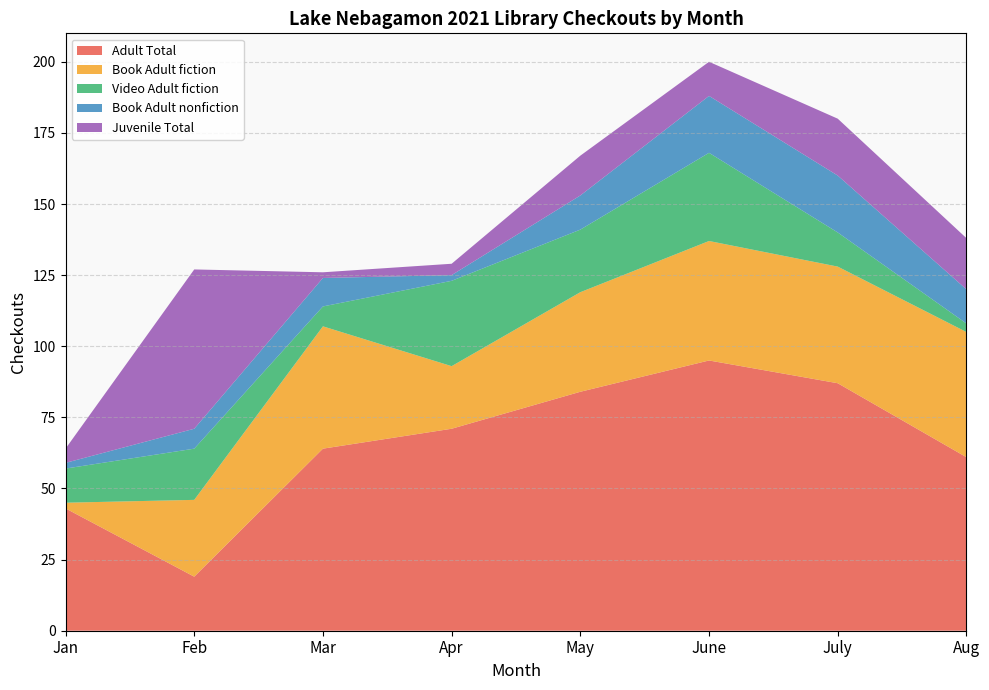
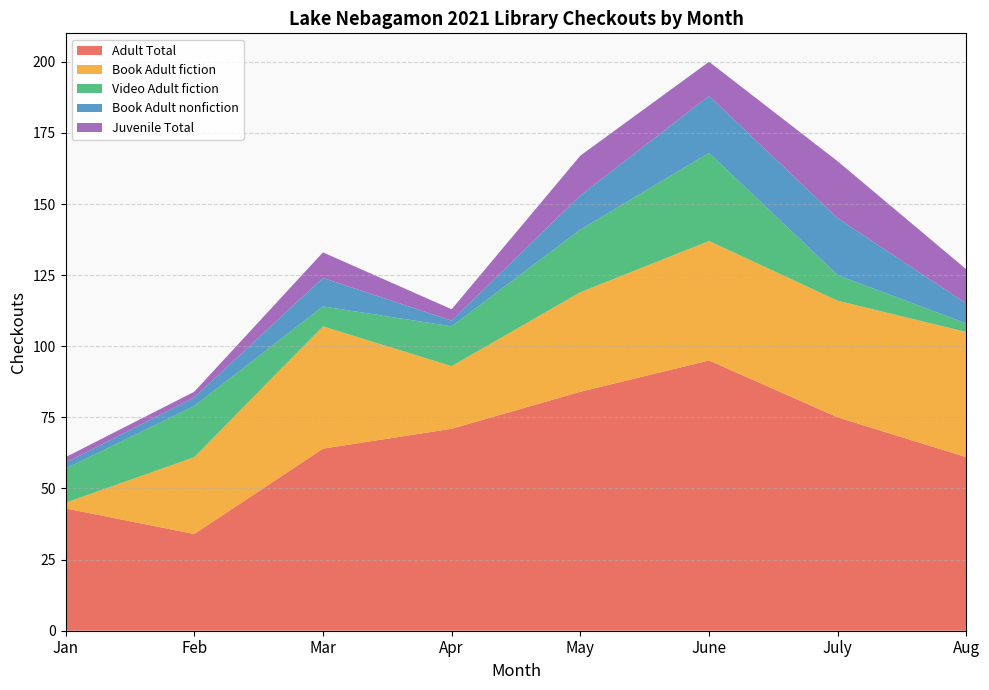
  {
    "Adult Total": {
      "Jan": 43,
-     "Feb": 19,
+     "Feb": 34,
      "Mar": 64,
      "Apr": 71,
      "May": 84,
      "June": 95,
-     "July": 87,
+     "July": 75,
      "Aug": 61
    },
    "Book Adult fiction": {
      "Jan": 2,
      "Feb": 27,
      "Mar": 43,
      "Apr": 22,
      "May": 35,
      "June": 42,
      "July": 41,
      "Aug": 44
    },
    "Video Adult fiction": {
      "Jan": 12,
      "Feb": 18,
      "Mar": 7,
-     "Apr": 30,
+     "Apr": 14,
      "May": 22,
      "June": 31,
-     "July": 12,
+     "July": 9,
      "Aug": 3
    },
    "Book Adult nonfiction": {
      "Jan": 2,
-     "Feb": 7,
+     "Feb": 3,
      "Mar": 10,
      "Apr": 2,
      "May": 12,
      "June": 20,
      "July": 20,
-     "Aug": 12
+     "Aug": 7
    },
    "Juvenile Total": {
-     "Jan": 5,
-     "Feb": 56,
-     "Mar": 2,
+     "Jan": 2,
+     "Feb": 2,
+     "Mar": 9,
      "Apr": 4,
      "May": 14,
      "June": 12,
      "July": 20,
-     "Aug": 18
+     "Aug": 12
    }
  }
